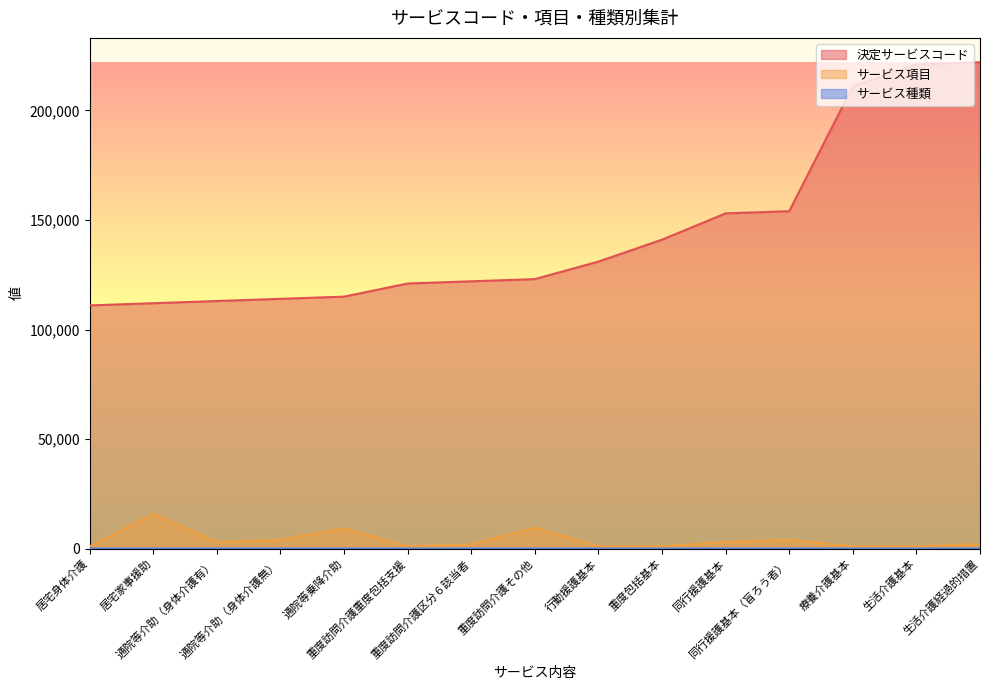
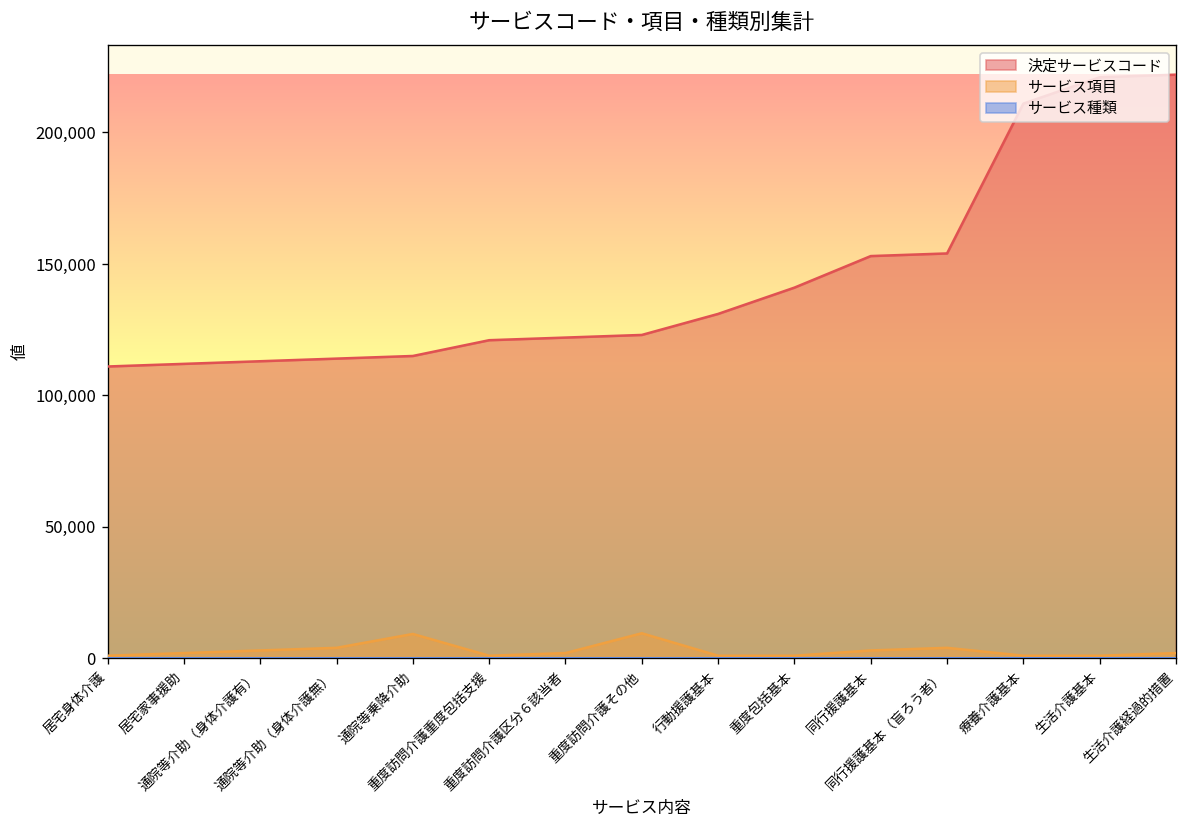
  {
    "決定サービスコード": {
      "居宅身体介護": "111,000",
      "居宅家事援助": "112,000",
      "通院等介助（身体介護有）": "113,000",
      "通院等介助（身体介護無）": "114,000",
      "通院等乗降介助": "115,000",
      "重度訪問介護重度包括支援": "121,000",
      "重度訪問介護区分６該当者": "122,000",
      "重度訪問介護その他": "123,000",
      "行動援護基本": "131,000",
      "重度包括基本": "141,000",
      "同行援護基本": "153,000",
      "同行援護基本（盲ろう者）": "154,000",
      "生活介護経過的措置": "222,000"
    },
    "サービス項目": {
-     "居宅家事援助": "16,000",
+     "居宅家事援助": "2,000",
      "通院等介助（身体介護有）": "3,000",
      "通院等介助（身体介護無）": "4,000",
      "通院等乗降介助": "9,000",
      "重度訪問介護区分６該当者": "2,000",
      "重度訪問介護その他": "10,000",
      "同行援護基本": "3,000",
      "同行援護基本（盲ろう者）": "4,000",
      "生活介護経過的措置": "2,000"
    },
    "サービス種類": {
      "居宅家事援助": "0",
      "通院等介助（身体介護有）": "0",
      "通院等介助（身体介護無）": "0",
      "通院等乗降介助": "0",
      "重度訪問介護区分６該当者": "0",
      "重度訪問介護その他": "0",
      "同行援護基本": "0",
      "同行援護基本（盲ろう者）": "0",
      "生活介護経過的措置": "0"
    }
  }
